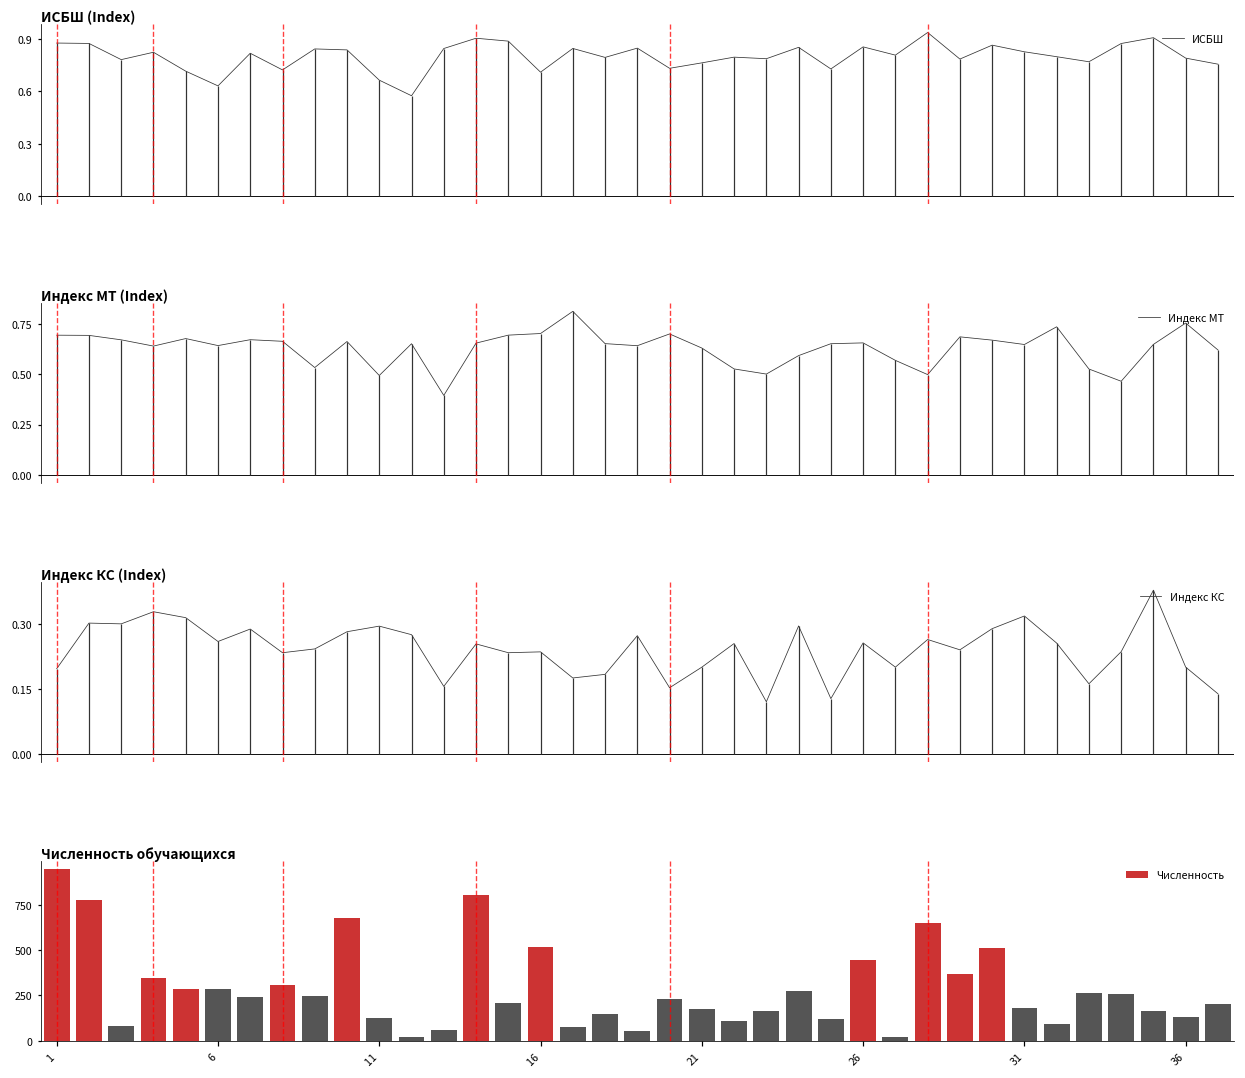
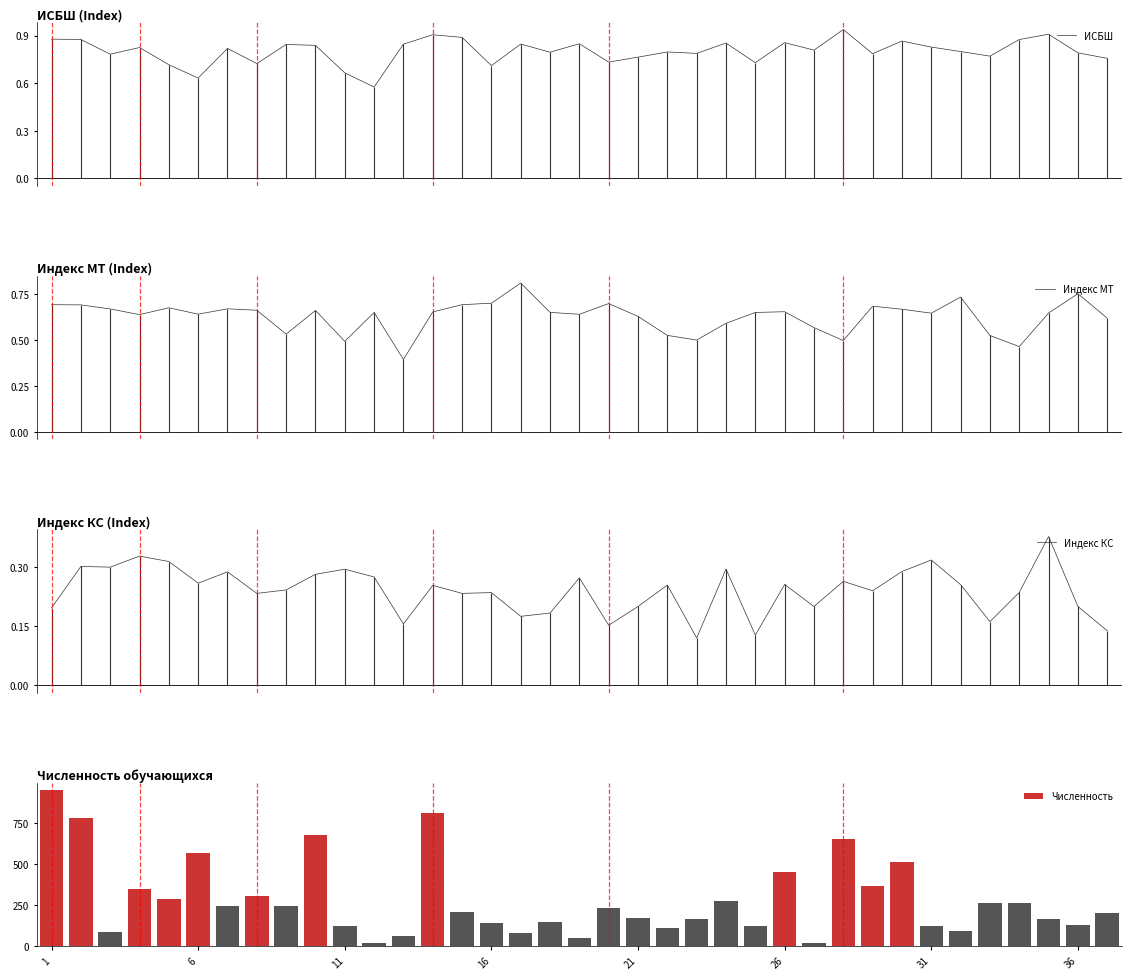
  {
    "Численность обучающихся": {
      "1": 950,
-     "6": 280,
+     "6": 570,
      "11": 120,
-     "16": 520,
+     "16": 140,
      "21": 170,
      "26": 450,
-     "31": 180,
+     "31": 120,
      "36": 130
    }
  }
